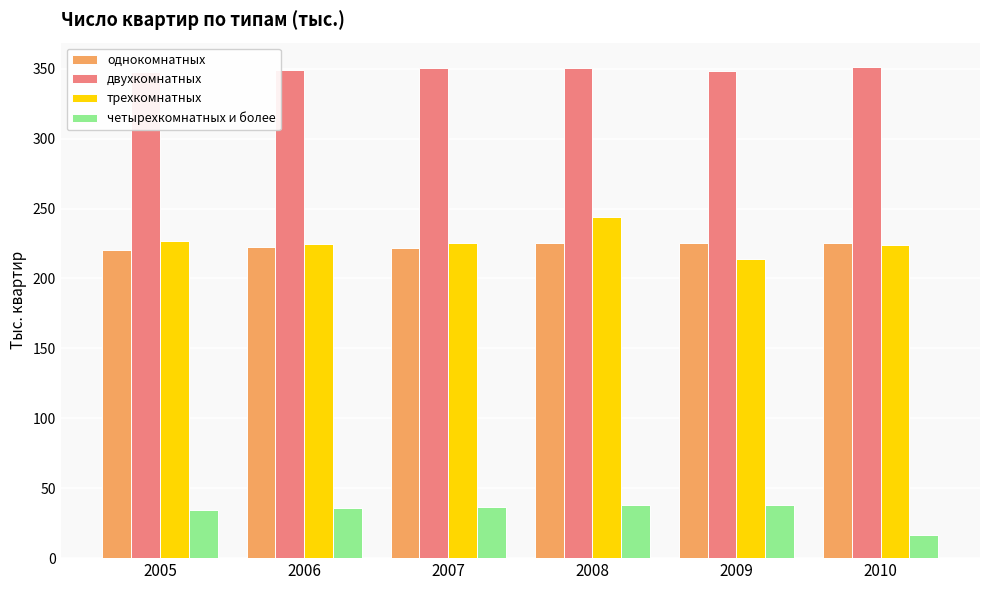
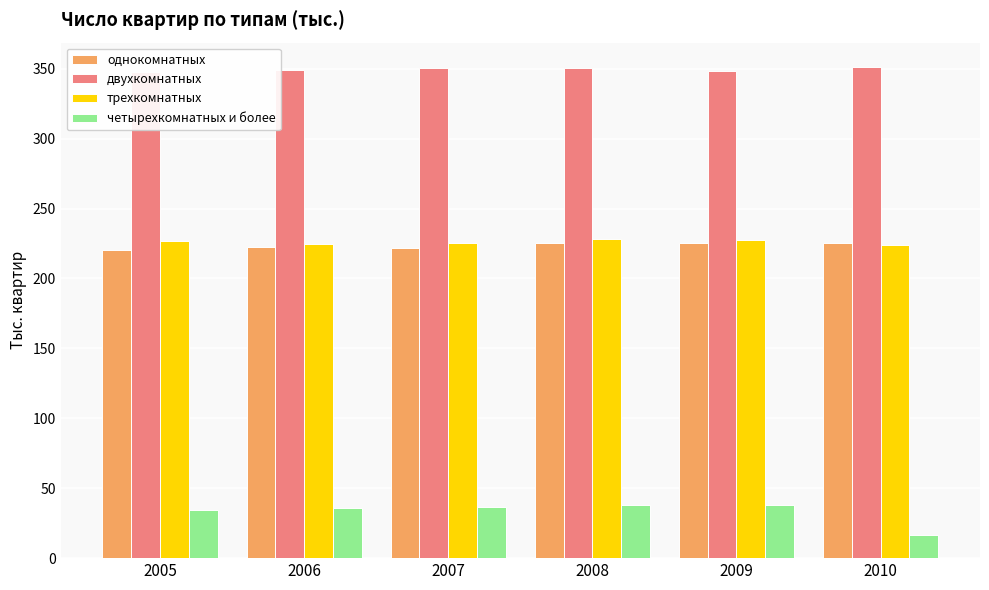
  {
    "трехкомнатных": {
      "2005": 227,
      "2006": 224,
      "2007": 226,
-     "2008": 244,
-     "2009": 214,
+     "2008": 228,
+     "2009": 228,
      "2010": 224
    },
    "четырехкомнатных и более": {
      "2005": 34,
      "2006": 36,
      "2007": 37,
      "2008": 38,
      "2009": 38,
      "2010": 16
    }
  }
